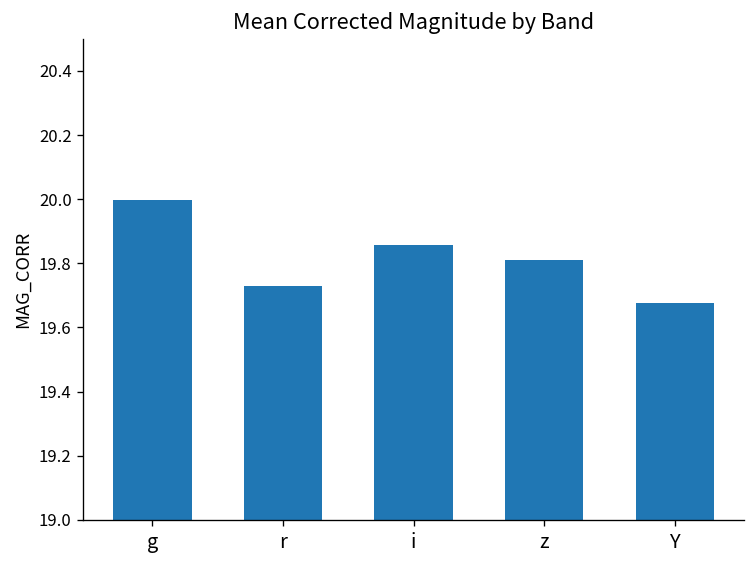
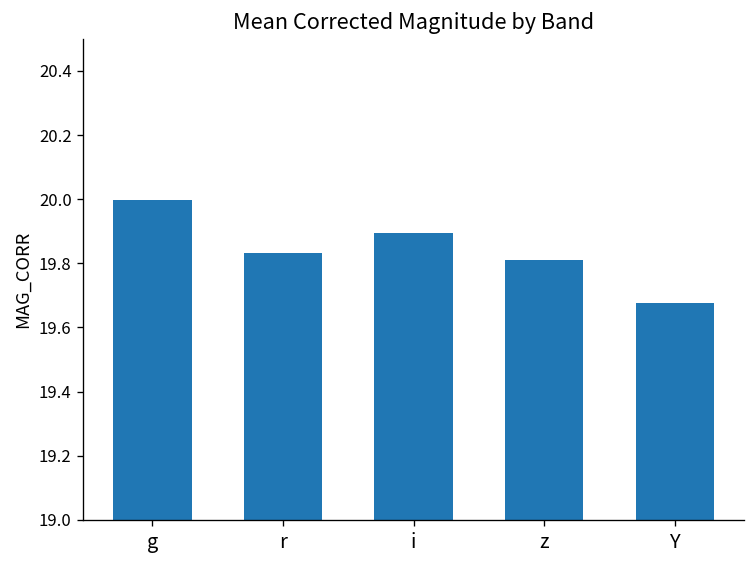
  {
    "g": 20.00,
-   "r": 19.73,
-   "i": 19.86,
+   "r": 19.83,
+   "i": 19.89,
    "z": 19.81,
    "Y": 19.68
  }
